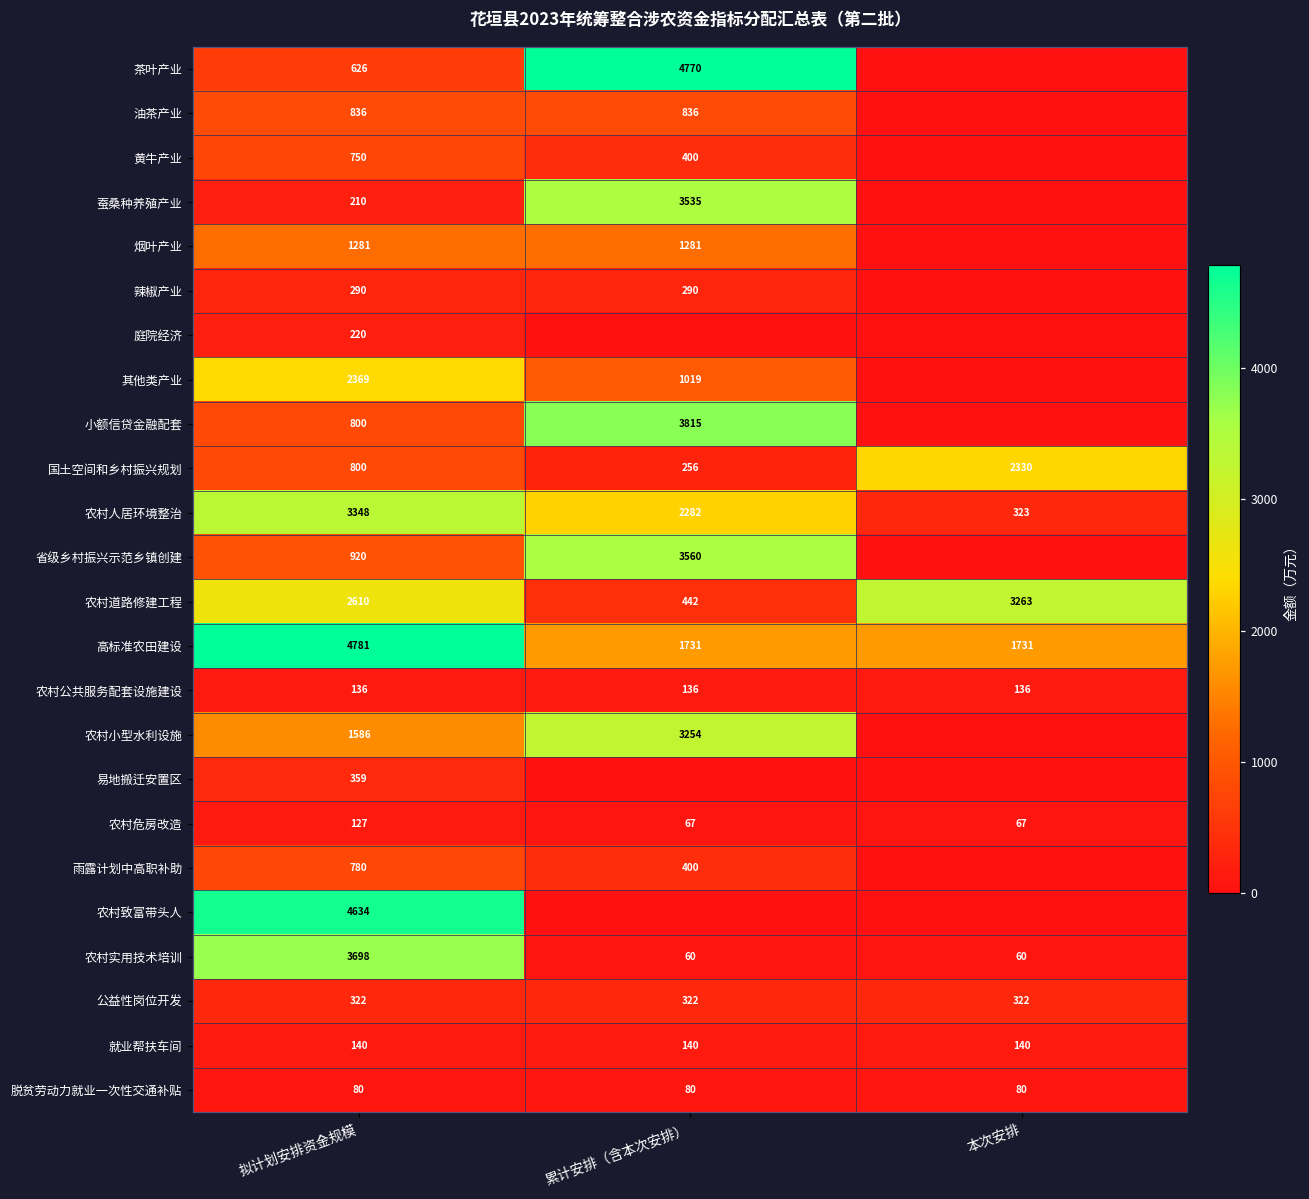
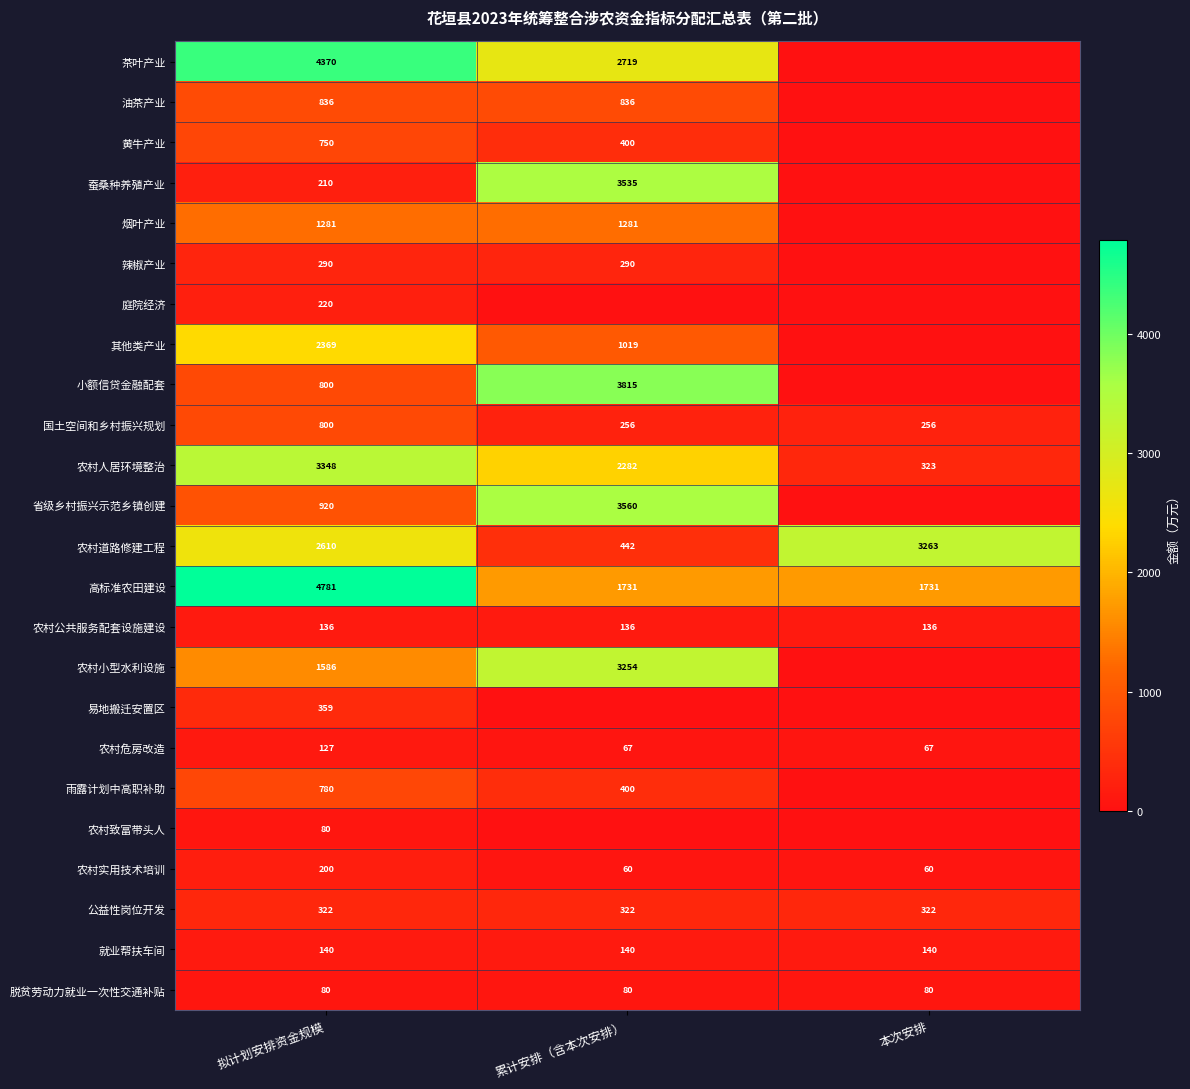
  {
    "茶叶产业": {
-     "拟计划安排资金规模": 626,
-     "累计安排（含本次安排）": 4770
+     "拟计划安排资金规模": 4370,
+     "累计安排（含本次安排）": 2719
    },
    "油茶产业": {
      "拟计划安排资金规模": 836,
      "累计安排（含本次安排）": 836
    },
    "黄牛产业": {
      "拟计划安排资金规模": 750,
      "累计安排（含本次安排）": 400
    },
    "蚕桑种养殖产业": {
      "拟计划安排资金规模": 210,
      "累计安排（含本次安排）": 3535
    },
    "烟叶产业": {
      "拟计划安排资金规模": 1281,
      "累计安排（含本次安排）": 1281
    },
    "辣椒产业": {
      "拟计划安排资金规模": 290,
      "累计安排（含本次安排）": 290
    },
    "庭院经济": {
      "拟计划安排资金规模": 220
    },
    "其他类产业": {
      "拟计划安排资金规模": 2369,
      "累计安排（含本次安排）": 1019
    },
    "小额信贷金融配套": {
      "拟计划安排资金规模": 800,
      "累计安排（含本次安排）": 3815
    },
    "国土空间和乡村振兴规划": {
      "拟计划安排资金规模": 800,
      "累计安排（含本次安排）": 256,
-     "本次安排": 2330
+     "本次安排": 256
    },
    "农村人居环境整治": {
      "拟计划安排资金规模": 3348,
      "累计安排（含本次安排）": 2282,
      "本次安排": 323
    },
    "省级乡村振兴示范乡镇创建": {
      "拟计划安排资金规模": 920,
      "累计安排（含本次安排）": 3560
    },
    "农村道路修建工程": {
      "拟计划安排资金规模": 2610,
      "累计安排（含本次安排）": 442,
      "本次安排": 3263
    },
    "高标准农田建设": {
      "拟计划安排资金规模": 4781,
      "累计安排（含本次安排）": 1731,
      "本次安排": 1731
    },
    "农村公共服务配套设施建设": {
      "拟计划安排资金规模": 136,
      "累计安排（含本次安排）": 136,
      "本次安排": 136
    },
    "农村小型水利设施": {
      "拟计划安排资金规模": 1586,
      "累计安排（含本次安排）": 3254
    },
    "易地搬迁安置区": {
      "拟计划安排资金规模": 359
    },
    "农村危房改造": {
      "拟计划安排资金规模": 127,
      "累计安排（含本次安排）": 67,
      "本次安排": 67
    },
    "雨露计划中高职补助": {
      "拟计划安排资金规模": 780,
      "累计安排（含本次安排）": 400
    },
    "农村致富带头人": {
-     "拟计划安排资金规模": 4634
+     "拟计划安排资金规模": 80
    },
    "农村实用技术培训": {
-     "拟计划安排资金规模": 3698,
+     "拟计划安排资金规模": 200,
      "累计安排（含本次安排）": 60,
      "本次安排": 60
    },
    "公益性岗位开发": {
      "拟计划安排资金规模": 322,
      "累计安排（含本次安排）": 322,
      "本次安排": 322
    },
    "就业帮扶车间": {
      "拟计划安排资金规模": 140,
      "累计安排（含本次安排）": 140,
      "本次安排": 140
    },
    "脱贫劳动力就业一次性交通补贴": {
      "拟计划安排资金规模": 80,
      "累计安排（含本次安排）": 80,
      "本次安排": 80
    }
  }
